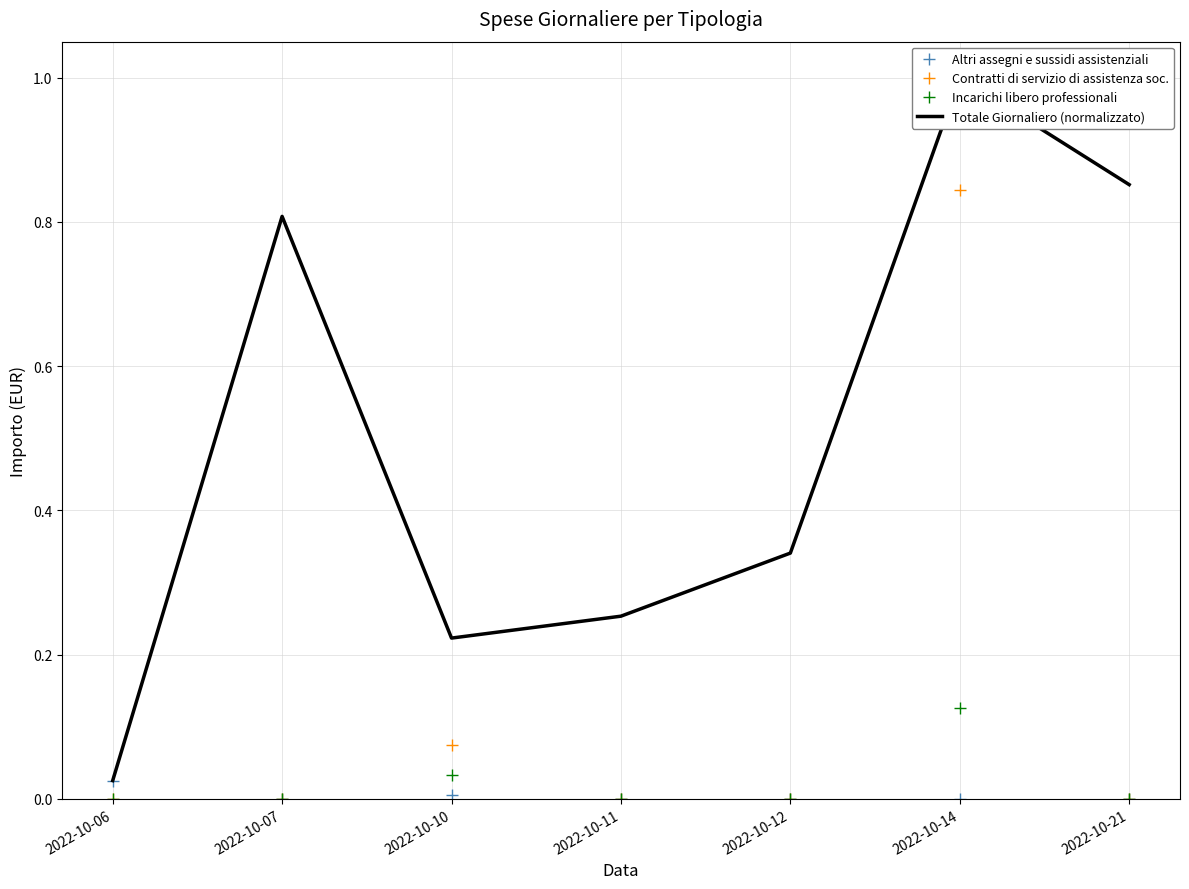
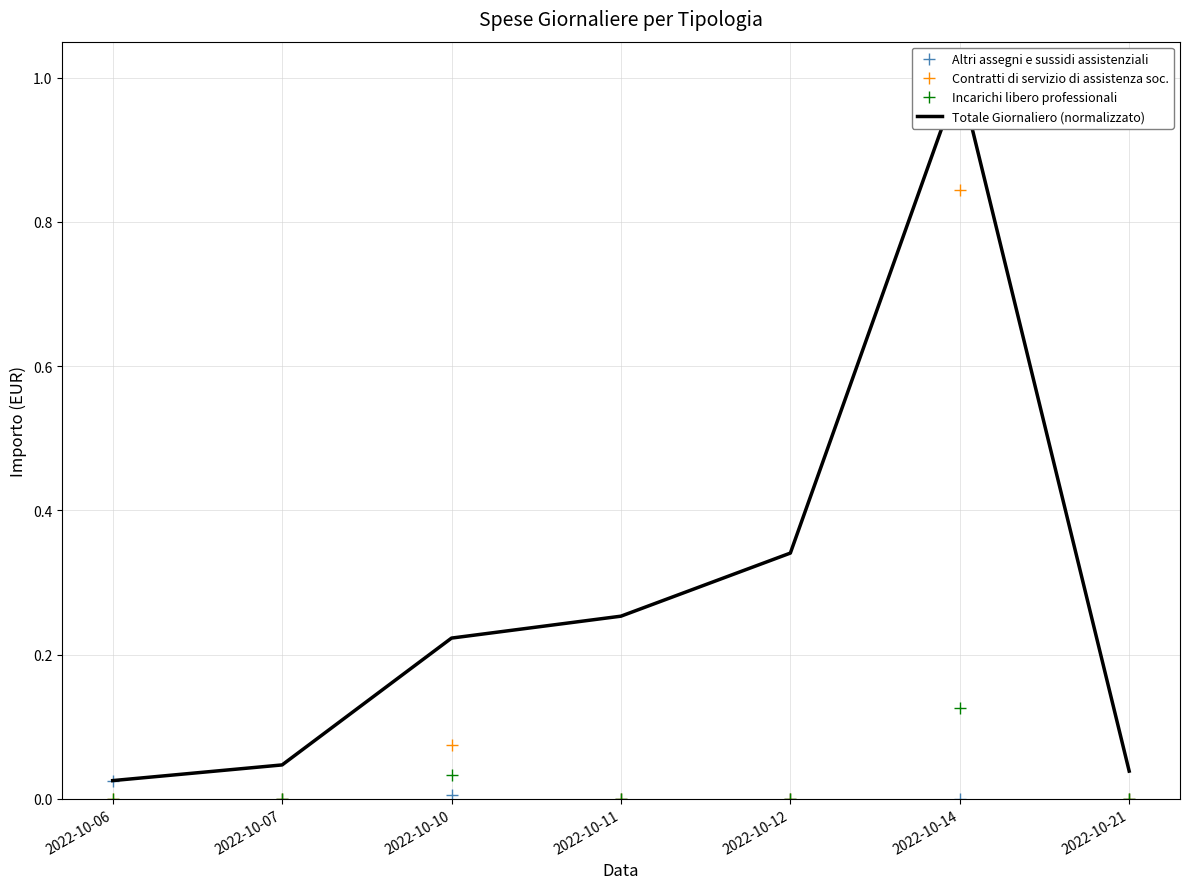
  {
    "Altri assegni e sussidi assistenziali": {
      "2022-10-10": 0.00,
      "2022-10-14": 0.00
    },
    "Contratti di servizio di assistenza soc.": {
      "2022-10-10": 0.08,
      "2022-10-14": 0.84
    },
    "Incarichi libero professionali": {
      "2022-10-10": 0.03,
      "2022-10-14": 0.13
    },
    "Totale Giornaliero (normalizzato)": {
-     "2022-10-07": 0.81,
+     "2022-10-07": 0.05,
      "2022-10-10": 0.22,
      "2022-10-11": 0.25,
      "2022-10-12": 0.34,
-     "2022-10-21": 0.85
+     "2022-10-21": 0.04
    }
  }
